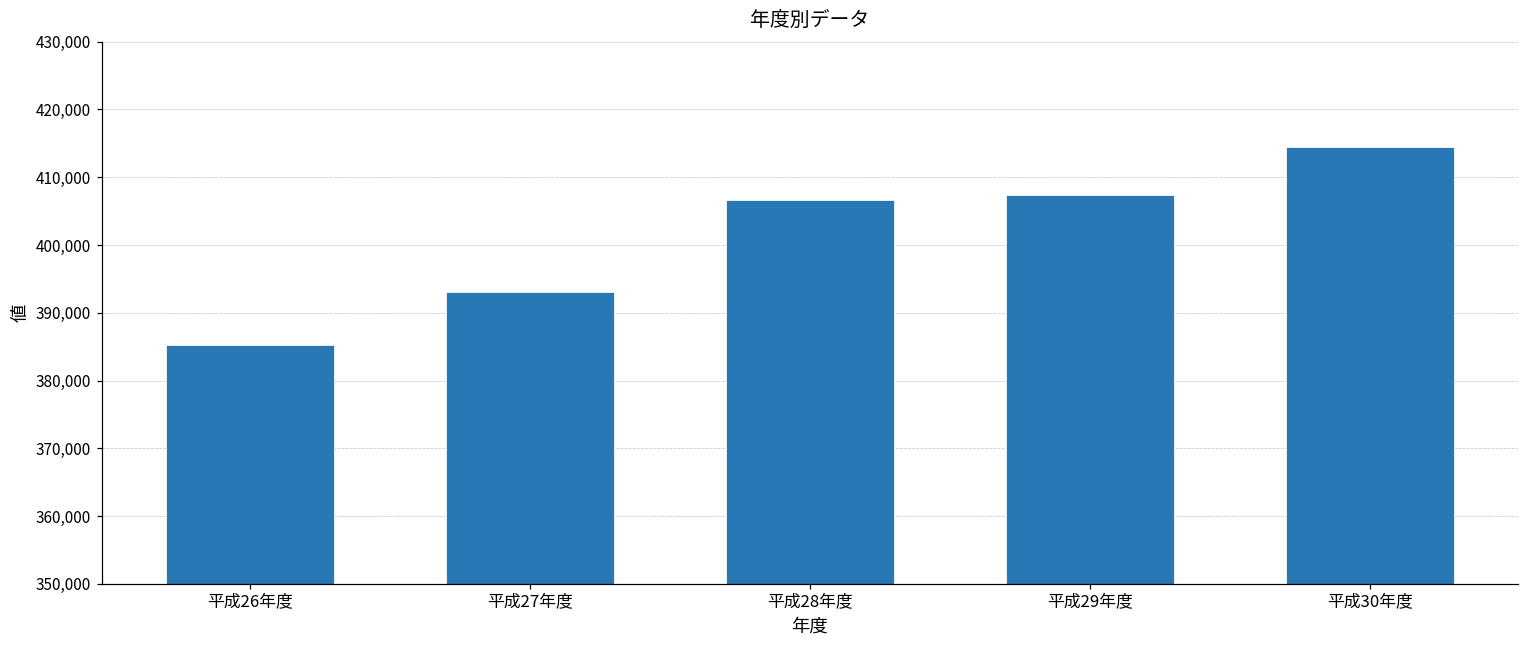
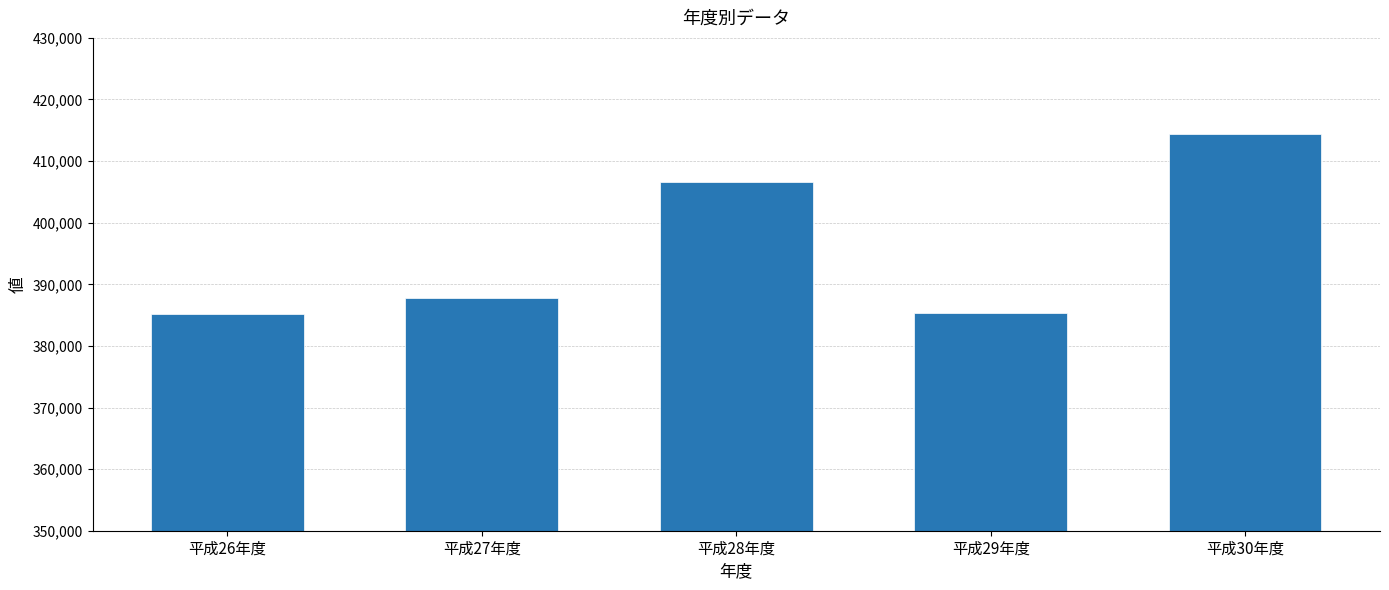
  {
    "平成26年度": "385,000",
-   "平成27年度": "393,000",
+   "平成27年度": "388,000",
    "平成28年度": "407,000",
-   "平成29年度": "407,000",
+   "平成29年度": "385,000",
    "平成30年度": "414,000"
  }
